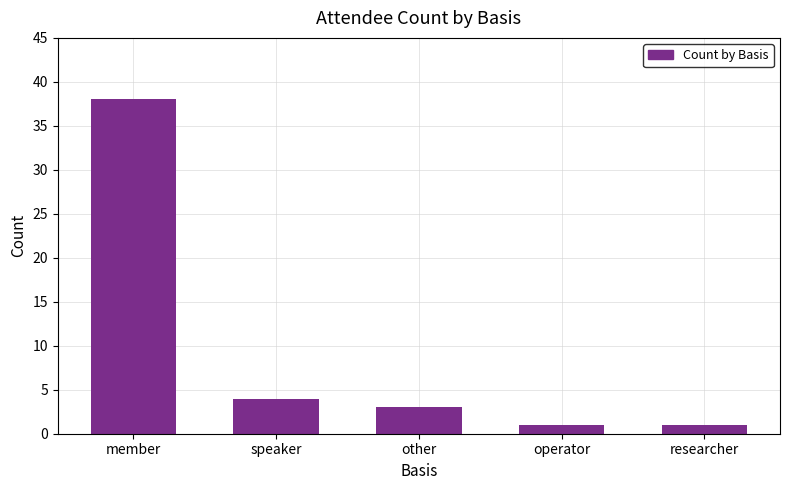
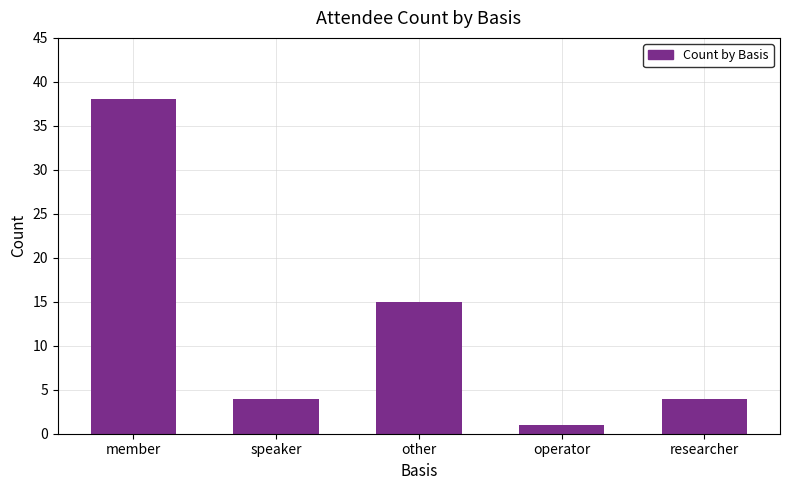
  {
    "member": 38,
    "speaker": 4,
-   "other": 3,
+   "other": 15,
    "operator": 1,
-   "researcher": 1
+   "researcher": 4
  }
